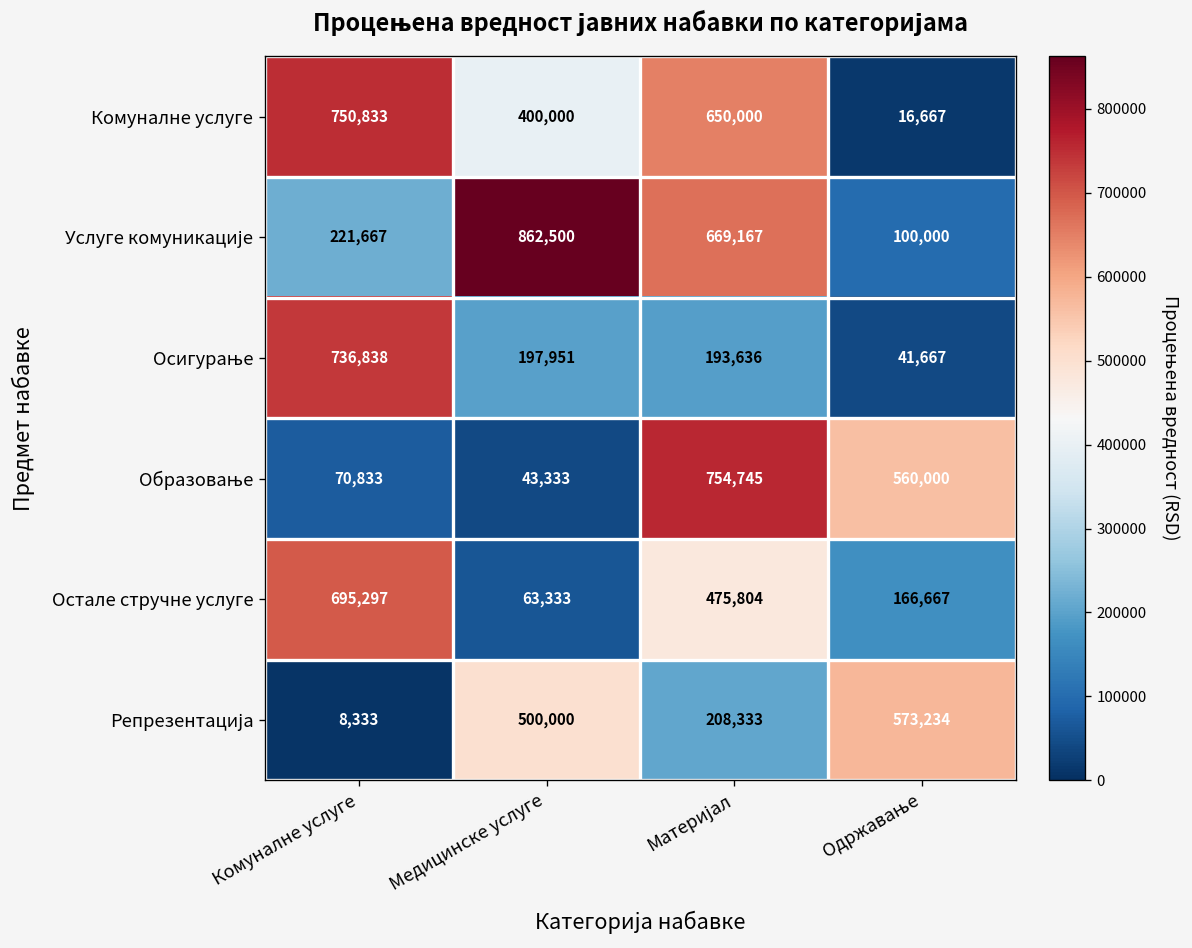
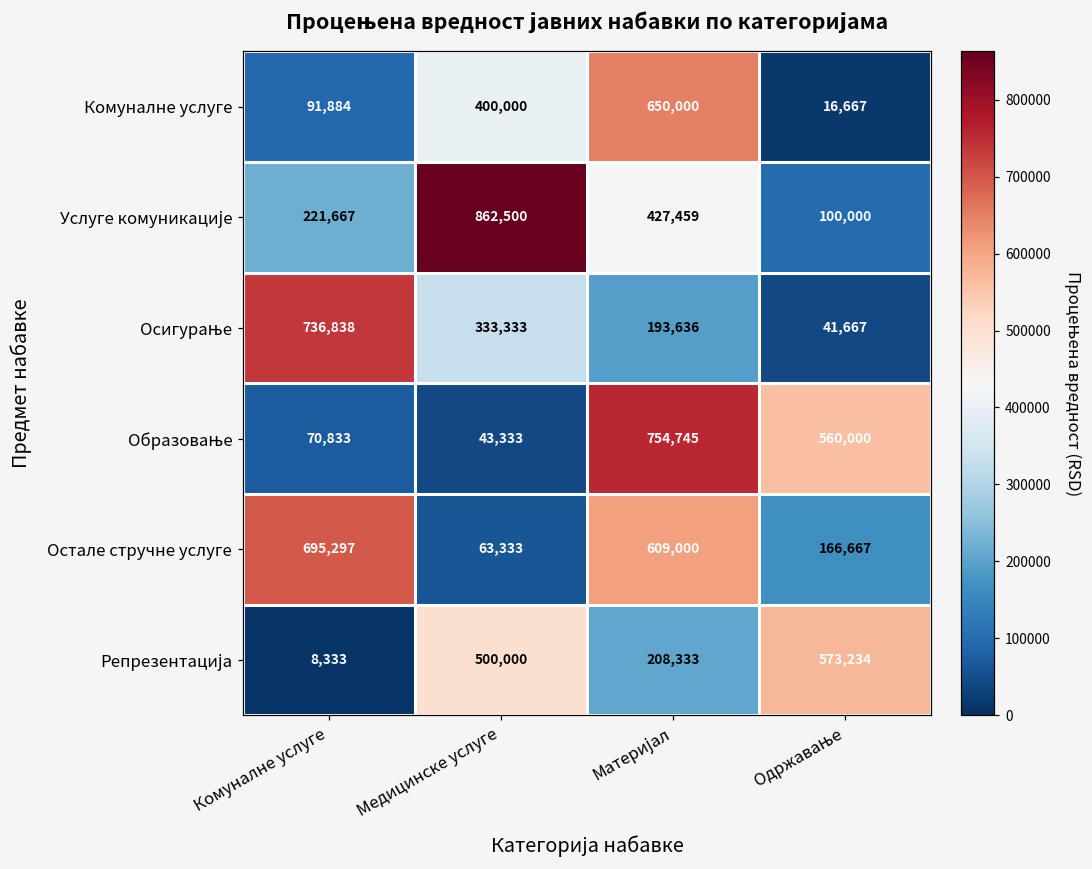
  {
    "Комуналне услуге": {
-     "Комуналне услуге": "750,833",
+     "Комуналне услуге": "91,884",
      "Медицинске услуге": "400,000",
      "Материјал": "650,000",
      "Одржавање": "16,667"
    },
    "Услуге комуникације": {
      "Комуналне услуге": "221,667",
      "Медицинске услуге": "862,500",
-     "Материјал": "669,167",
+     "Материјал": "427,459",
      "Одржавање": "100,000"
    },
    "Осигурање": {
      "Комуналне услуге": "736,838",
-     "Медицинске услуге": "197,951",
+     "Медицинске услуге": "333,333",
      "Материјал": "193,636",
      "Одржавање": "41,667"
    },
    "Образовање": {
      "Комуналне услуге": "70,833",
      "Медицинске услуге": "43,333",
      "Материјал": "754,745",
      "Одржавање": "560,000"
    },
    "Остале стручне услуге": {
      "Комуналне услуге": "695,297",
      "Медицинске услуге": "63,333",
-     "Материјал": "475,804",
+     "Материјал": "609,000",
      "Одржавање": "166,667"
    },
    "Репрезентација": {
      "Комуналне услуге": "8,333",
      "Медицинске услуге": "500,000",
      "Материјал": "208,333",
      "Одржавање": "573,234"
    }
  }
